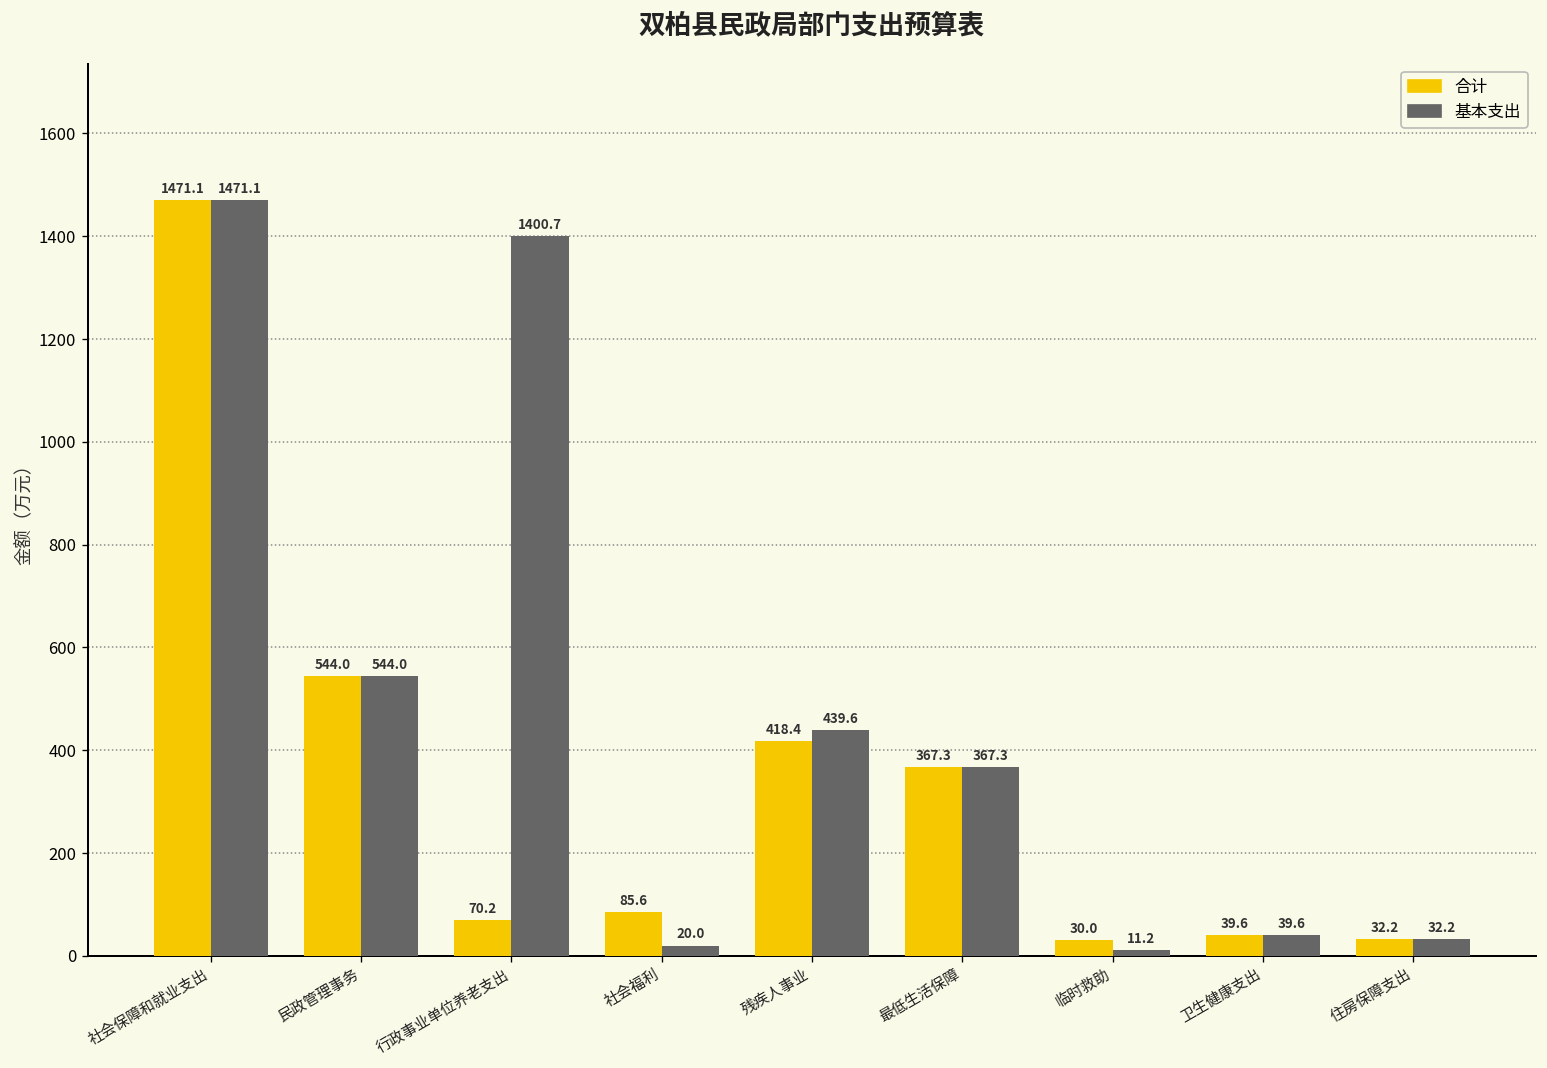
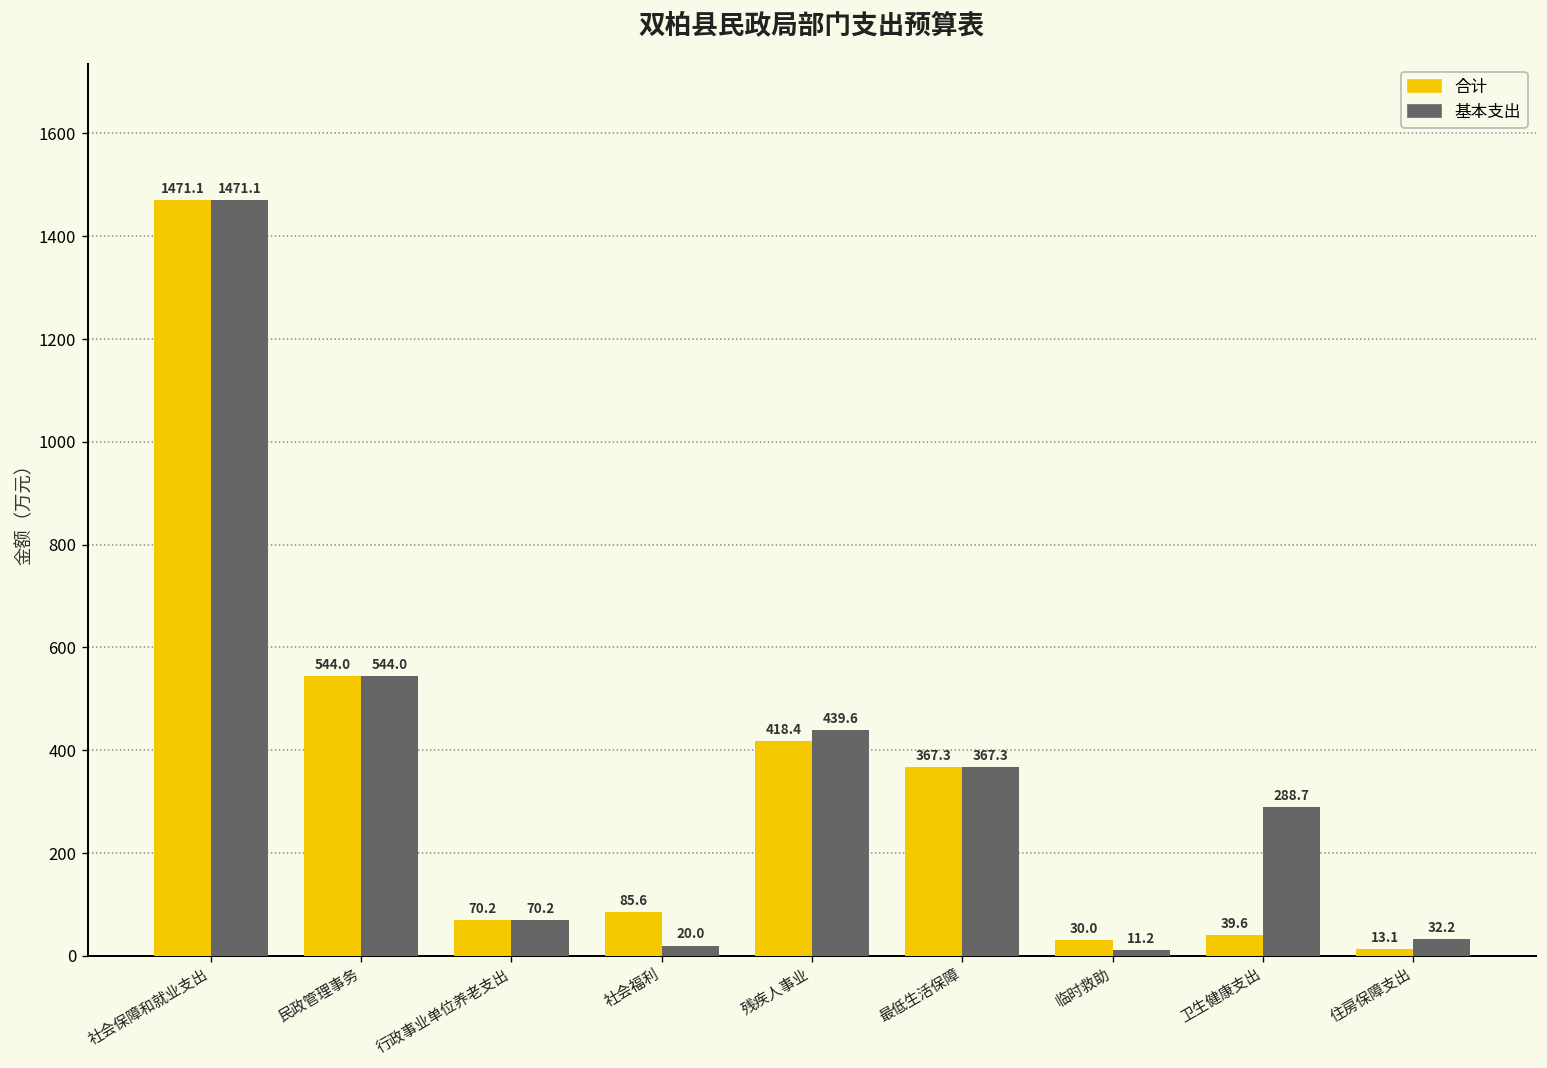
  {
    "合计": {
      "社会保障和就业支出": 1471.1,
      "民政管理事务": 544.0,
      "行政事业单位养老支出": 70.2,
      "社会福利": 85.6,
      "残疾人事业": 418.4,
      "最低生活保障": 367.3,
      "临时救助": 30.0,
      "卫生健康支出": 39.6,
-     "住房保障支出": 32.2
+     "住房保障支出": 13.1
    },
    "基本支出": {
      "社会保障和就业支出": 1471.1,
      "民政管理事务": 544.0,
-     "行政事业单位养老支出": 1400.7,
+     "行政事业单位养老支出": 70.2,
      "社会福利": 20.0,
      "残疾人事业": 439.6,
      "最低生活保障": 367.3,
      "临时救助": 11.2,
-     "卫生健康支出": 39.6,
+     "卫生健康支出": 288.7,
      "住房保障支出": 32.2
    }
  }
